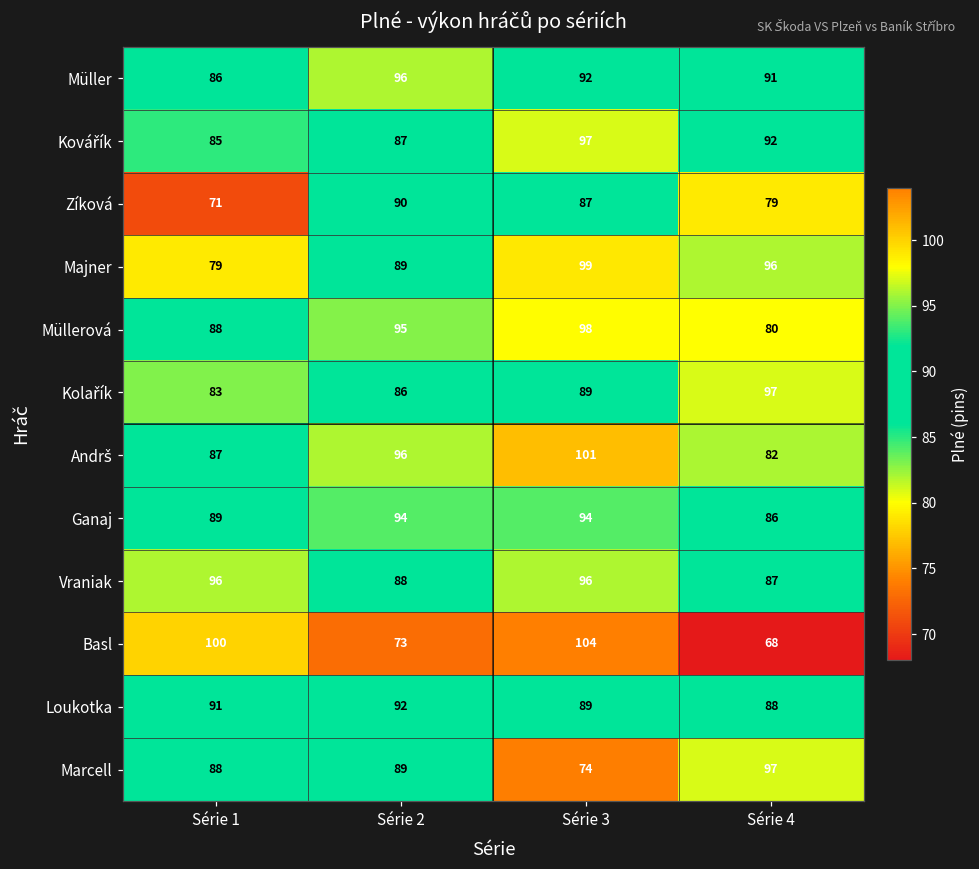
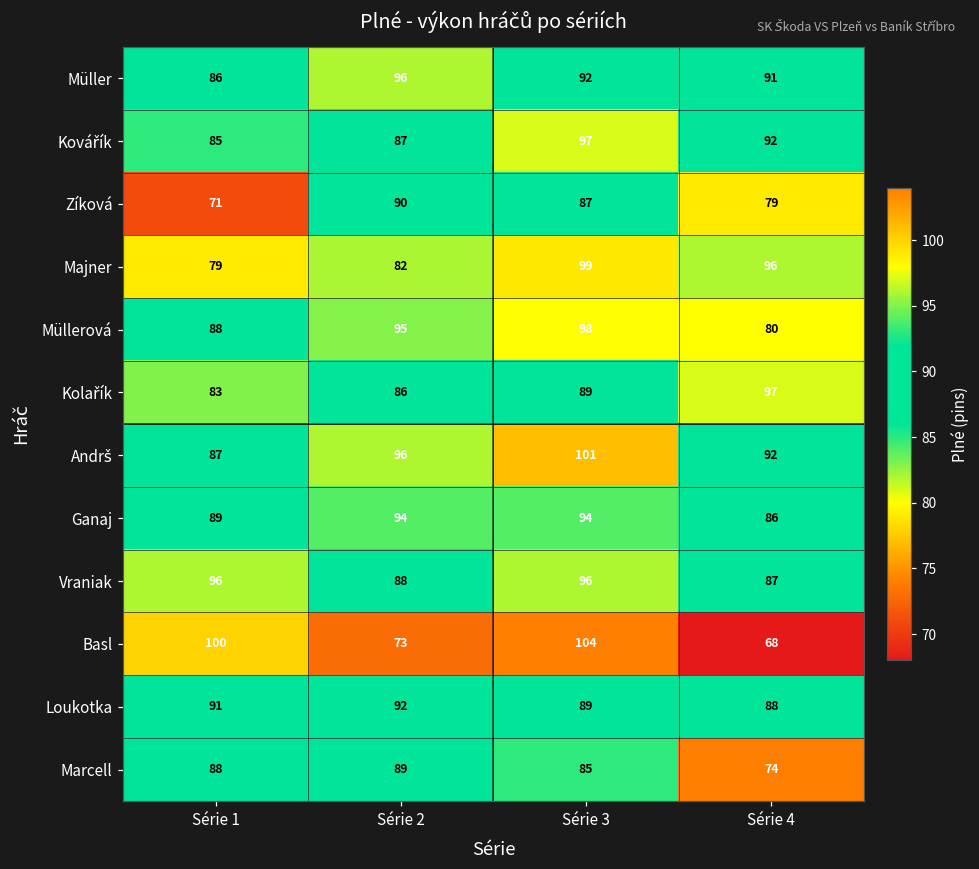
  {
    "Müller": {
      "Série 1": 86,
      "Série 2": 96,
      "Série 3": 92,
      "Série 4": 91
    },
    "Kovářík": {
      "Série 1": 85,
      "Série 2": 87,
      "Série 3": 97,
      "Série 4": 92
    },
    "Zíková": {
      "Série 1": 71,
      "Série 2": 90,
      "Série 3": 87,
      "Série 4": 79
    },
    "Majner": {
      "Série 1": 79,
-     "Série 2": 89,
+     "Série 2": 82,
      "Série 3": 99,
      "Série 4": 96
    },
    "Müllerová": {
      "Série 1": 88,
      "Série 2": 95,
      "Série 3": 98,
      "Série 4": 80
    },
    "Kolařík": {
      "Série 1": 83,
      "Série 2": 86,
      "Série 3": 89,
      "Série 4": 97
    },
    "Andrš": {
      "Série 1": 87,
      "Série 2": 96,
      "Série 3": 101,
-     "Série 4": 82
+     "Série 4": 92
    },
    "Ganaj": {
      "Série 1": 89,
      "Série 2": 94,
      "Série 3": 94,
      "Série 4": 86
    },
    "Vraniak": {
      "Série 1": 96,
      "Série 2": 88,
      "Série 3": 96,
      "Série 4": 87
    },
    "Basl": {
      "Série 1": 100,
      "Série 2": 73,
      "Série 3": 104,
      "Série 4": 68
    },
    "Loukotka": {
      "Série 1": 91,
      "Série 2": 92,
      "Série 3": 89,
      "Série 4": 88
    },
    "Marcell": {
      "Série 1": 88,
      "Série 2": 89,
-     "Série 3": 74,
-     "Série 4": 97
+     "Série 3": 85,
+     "Série 4": 74
    }
  }
